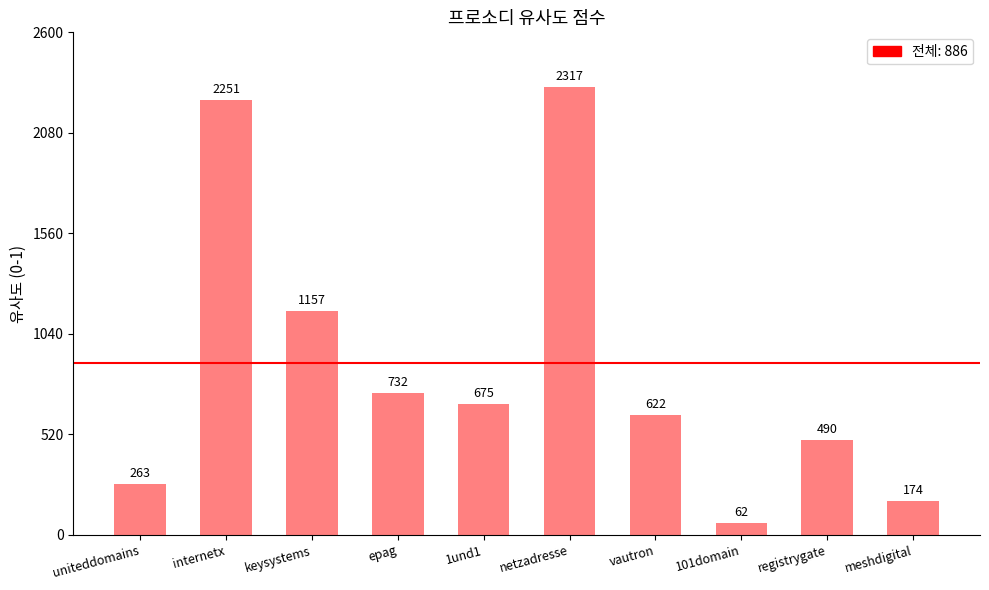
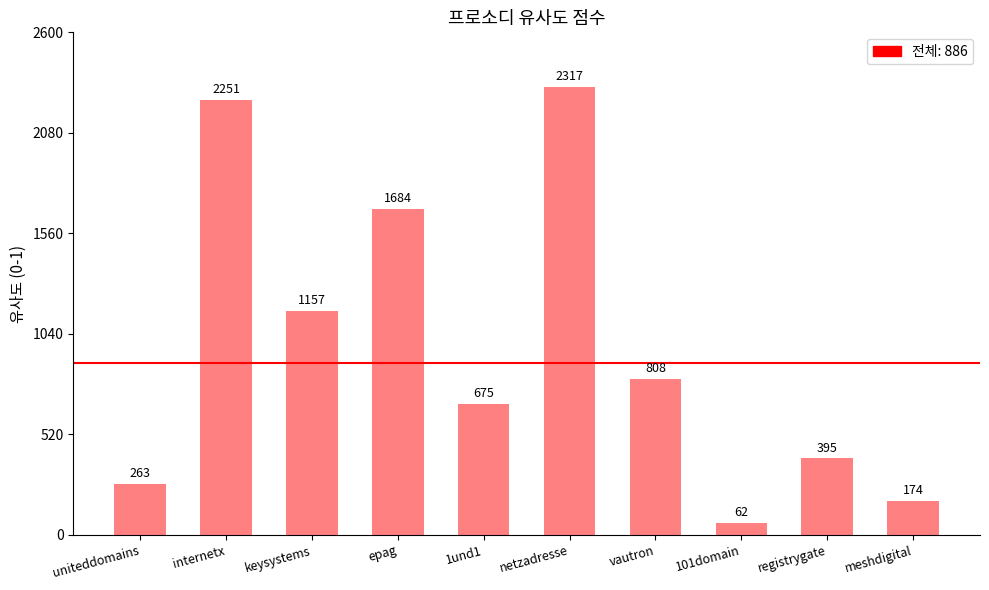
  {
    "uniteddomains": 263,
    "internetx": 2251,
    "keysystems": 1157,
-   "epag": 732,
+   "epag": 1684,
    "1und1": 675,
    "netzadresse": 2317,
-   "vautron": 622,
+   "vautron": 808,
    "101domain": 62,
-   "registrygate": 490,
+   "registrygate": 395,
    "meshdigital": 174
  }
